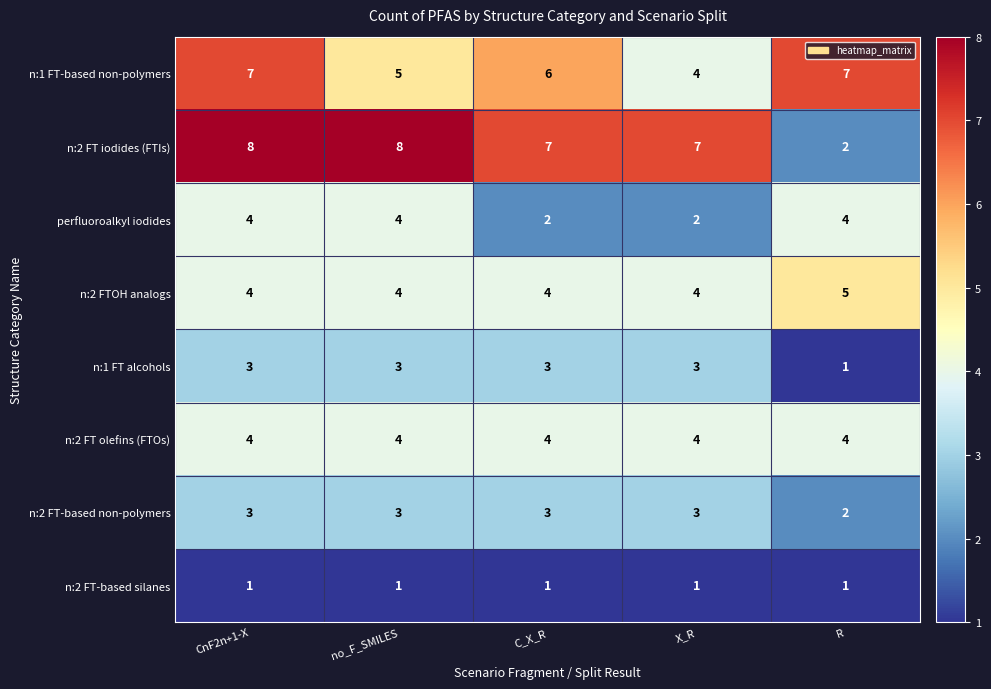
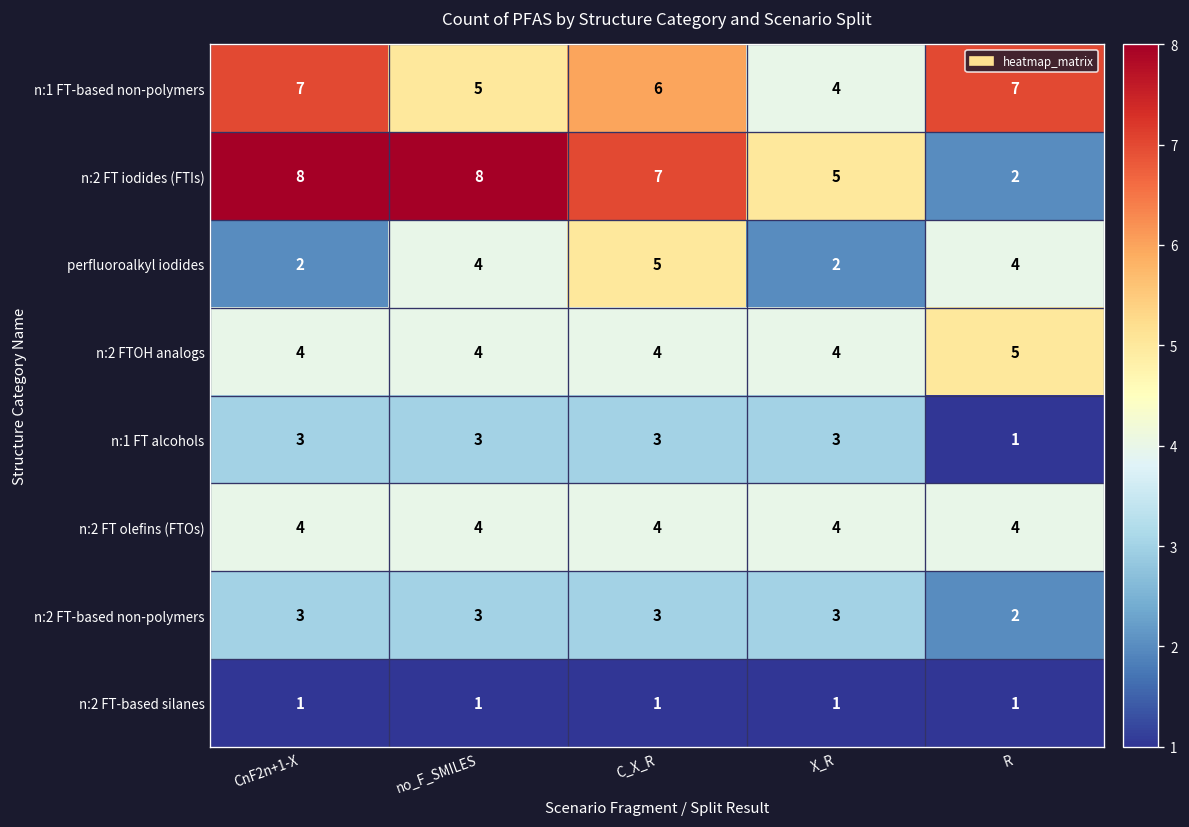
  {
    "n:1 FT-based non-polymers": {
      "CnF2n+1-X": 7,
      "no_F_SMILES": 5,
      "C_X_R": 6,
      "X_R": 4,
      "R": 7
    },
    "n:2 FT iodides (FTIs)": {
      "CnF2n+1-X": 8,
      "no_F_SMILES": 8,
      "C_X_R": 7,
-     "X_R": 7,
+     "X_R": 5,
      "R": 2
    },
    "perfluoroalkyl iodides": {
-     "CnF2n+1-X": 4,
+     "CnF2n+1-X": 2,
      "no_F_SMILES": 4,
-     "C_X_R": 2,
+     "C_X_R": 5,
      "X_R": 2,
      "R": 4
    },
    "n:2 FTOH analogs": {
      "CnF2n+1-X": 4,
      "no_F_SMILES": 4,
      "C_X_R": 4,
      "X_R": 4,
      "R": 5
    },
    "n:1 FT alcohols": {
      "CnF2n+1-X": 3,
      "no_F_SMILES": 3,
      "C_X_R": 3,
      "X_R": 3,
      "R": 1
    },
    "n:2 FT olefins (FTOs)": {
      "CnF2n+1-X": 4,
      "no_F_SMILES": 4,
      "C_X_R": 4,
      "X_R": 4,
      "R": 4
    },
    "n:2 FT-based non-polymers": {
      "CnF2n+1-X": 3,
      "no_F_SMILES": 3,
      "C_X_R": 3,
      "X_R": 3,
      "R": 2
    },
    "n:2 FT-based silanes": {
      "CnF2n+1-X": 1,
      "no_F_SMILES": 1,
      "C_X_R": 1,
      "X_R": 1,
      "R": 1
    }
  }
